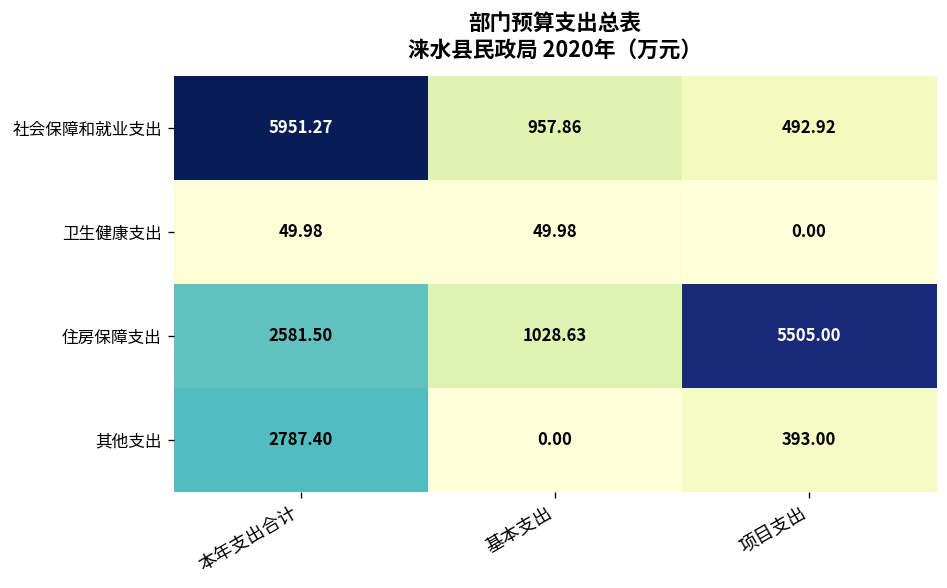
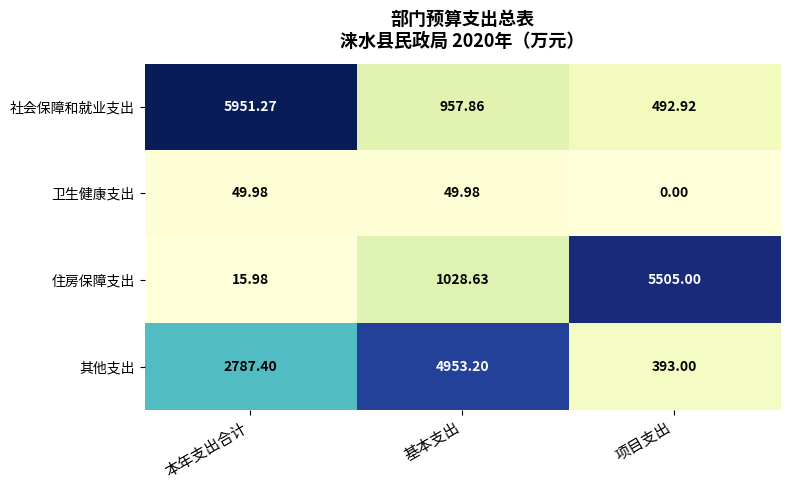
  {
    "社会保障和就业支出": {
      "本年支出合计": 5951.27,
      "基本支出": 957.86,
      "项目支出": 492.92
    },
    "卫生健康支出": {
      "本年支出合计": 49.98,
      "基本支出": 49.98,
      "项目支出": 0.00
    },
    "住房保障支出": {
-     "本年支出合计": 2581.50,
+     "本年支出合计": 15.98,
      "基本支出": 1028.63,
      "项目支出": 5505.00
    },
    "其他支出": {
      "本年支出合计": 2787.40,
-     "基本支出": 0.00,
+     "基本支出": 4953.20,
      "项目支出": 393.00
    }
  }
